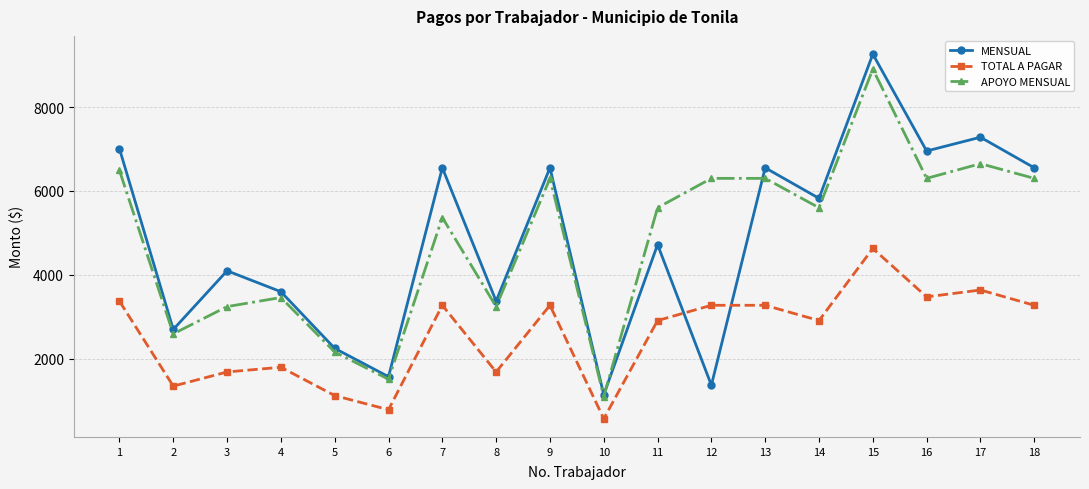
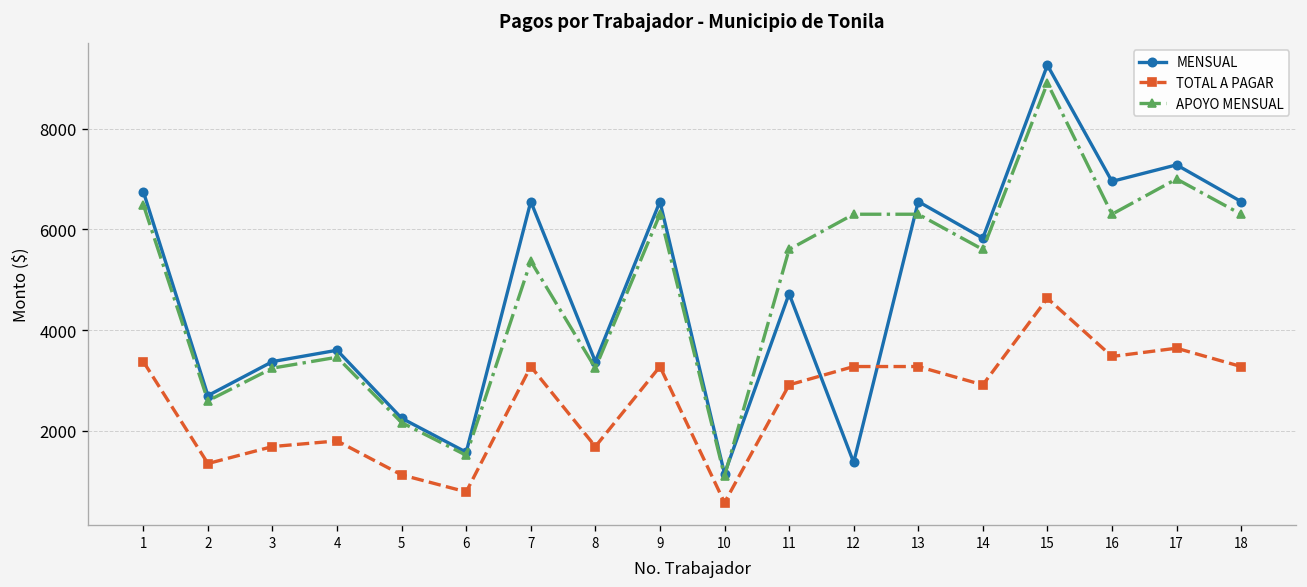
  {
    "MENSUAL": {
-     "1": 7000,
+     "1": 6700,
      "2": 2700,
-     "3": 4100,
+     "3": 3400,
      "4": 3600,
      "5": 2200,
      "7": 6600,
      "8": 3400,
      "9": 6600,
      "11": 4700,
      "12": 1400,
      "13": 6600,
      "14": 5800,
      "15": 9300,
      "16": 7000,
      "17": 7300,
      "18": 6600
    },
    "TOTAL A PAGAR": {
      "1": 3400,
      "2": 1300,
      "3": 1700,
      "4": 1800,
      "5": 1100,
      "6": 800,
      "7": 3300,
      "8": 1700,
      "9": 3300,
      "10": 600,
      "11": 2900,
      "12": 3300,
      "13": 3300,
      "14": 2900,
      "15": 4600,
      "16": 3500,
      "17": 3600,
      "18": 3300
    },
    "APOYO MENSUAL": {
      "1": 6500,
      "2": 2600,
      "3": 3200,
      "4": 3500,
      "5": 2200,
      "7": 5400,
      "8": 3200,
      "9": 6300,
      "11": 5600,
      "12": 6300,
      "13": 6300,
      "14": 5600,
      "15": 8900,
      "16": 6300,
-     "17": 6600,
+     "17": 7000,
      "18": 6300
    }
  }
